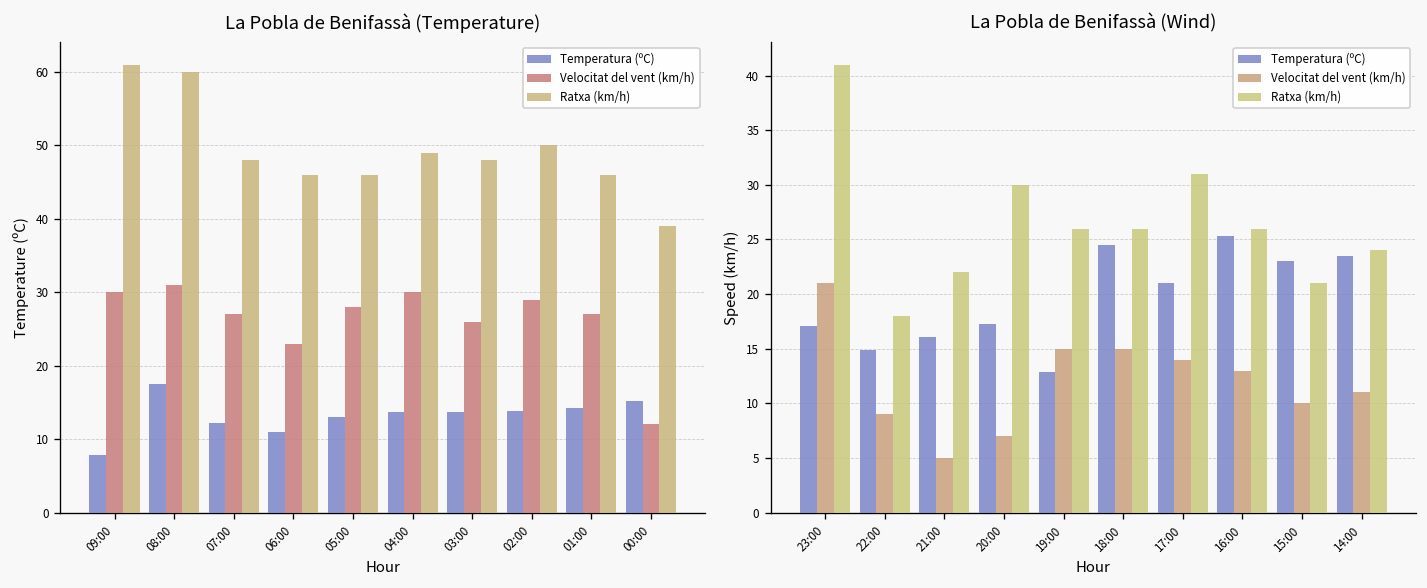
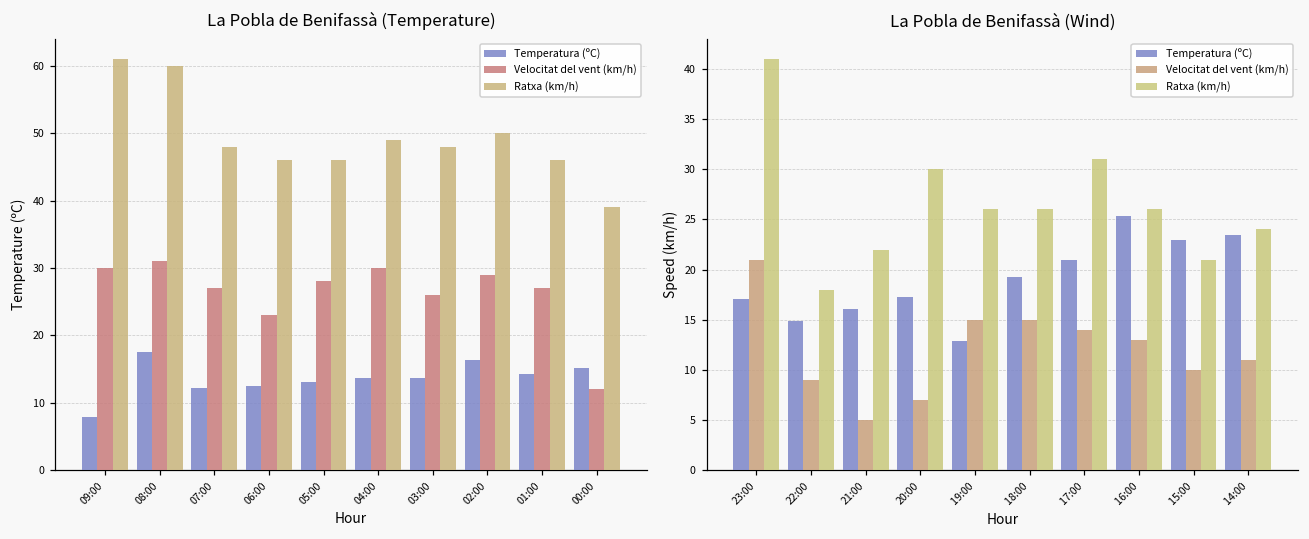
  {
    "La Pobla de Benifassà (Temperature)": {
      "Temperatura (ºC)": {
        "09:00": 8,
        "08:00": 18,
        "07:00": 12,
-       "06:00": 11,
+       "06:00": 12,
        "05:00": 13,
        "04:00": 14,
        "03:00": 14,
-       "02:00": 14,
+       "02:00": 16,
        "01:00": 14,
        "00:00": 15
      }
    },
    "La Pobla de Benifassà (Wind)": {
      "Temperatura (ºC)": {
        "23:00": 17,
        "22:00": 15,
        "21:00": 16,
        "20:00": 17,
        "19:00": 13,
-       "18:00": 25,
+       "18:00": 19,
        "17:00": 21,
        "16:00": 25,
        "15:00": 23,
        "14:00": 24
      }
    }
  }
